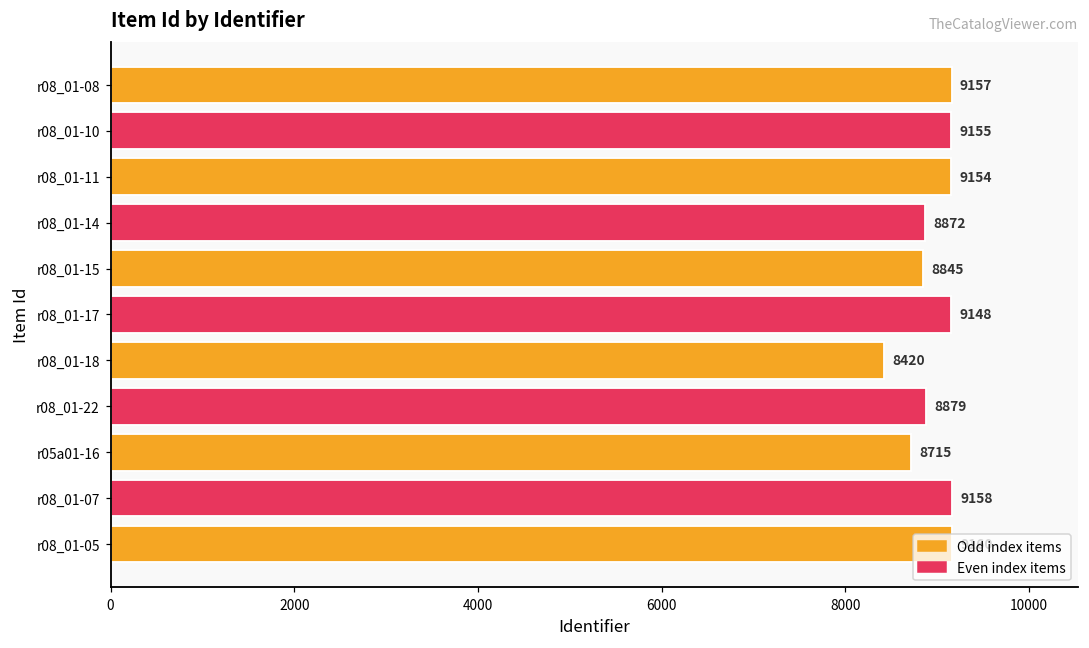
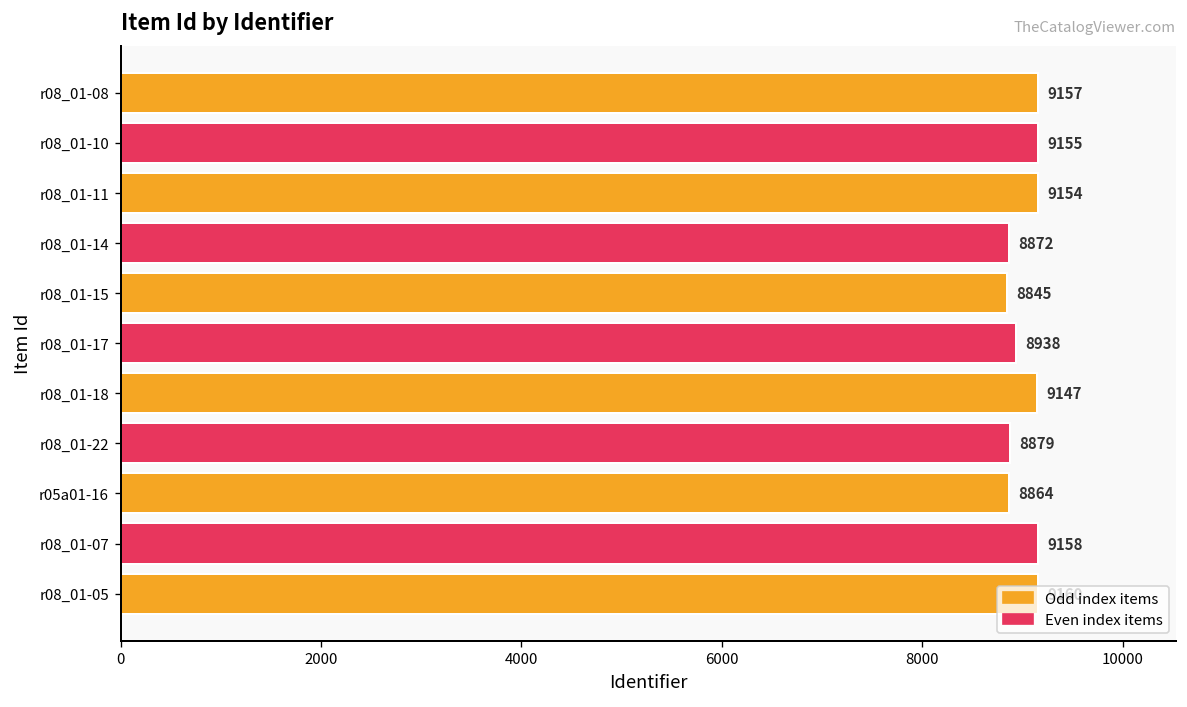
  {
    "r08_01-08": 9157,
    "r08_01-10": 9155,
    "r08_01-11": 9154,
    "r08_01-14": 8872,
    "r08_01-15": 8845,
-   "r08_01-17": 9148,
-   "r08_01-18": 8420,
+   "r08_01-17": 8938,
+   "r08_01-18": 9147,
    "r08_01-22": 8879,
-   "r05a01-16": 8715,
+   "r05a01-16": 8864,
    "r08_01-07": 9158
  }
